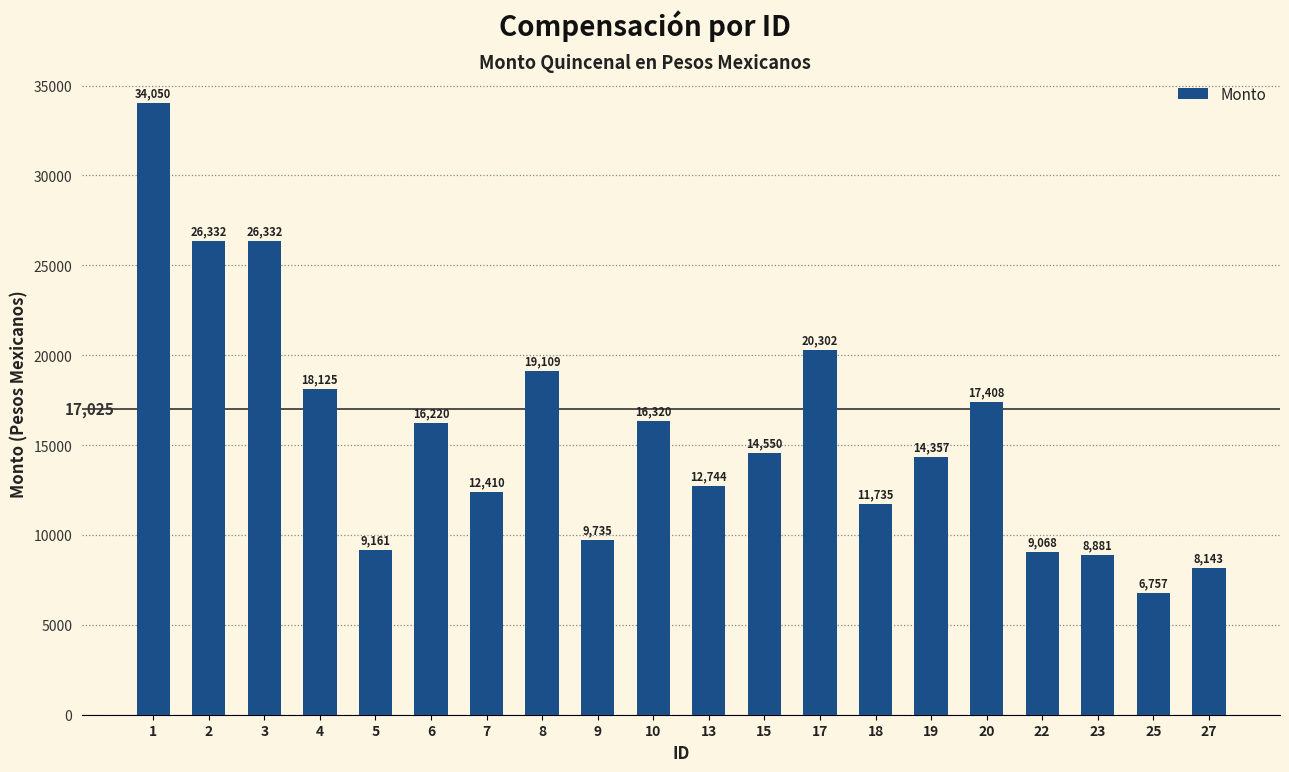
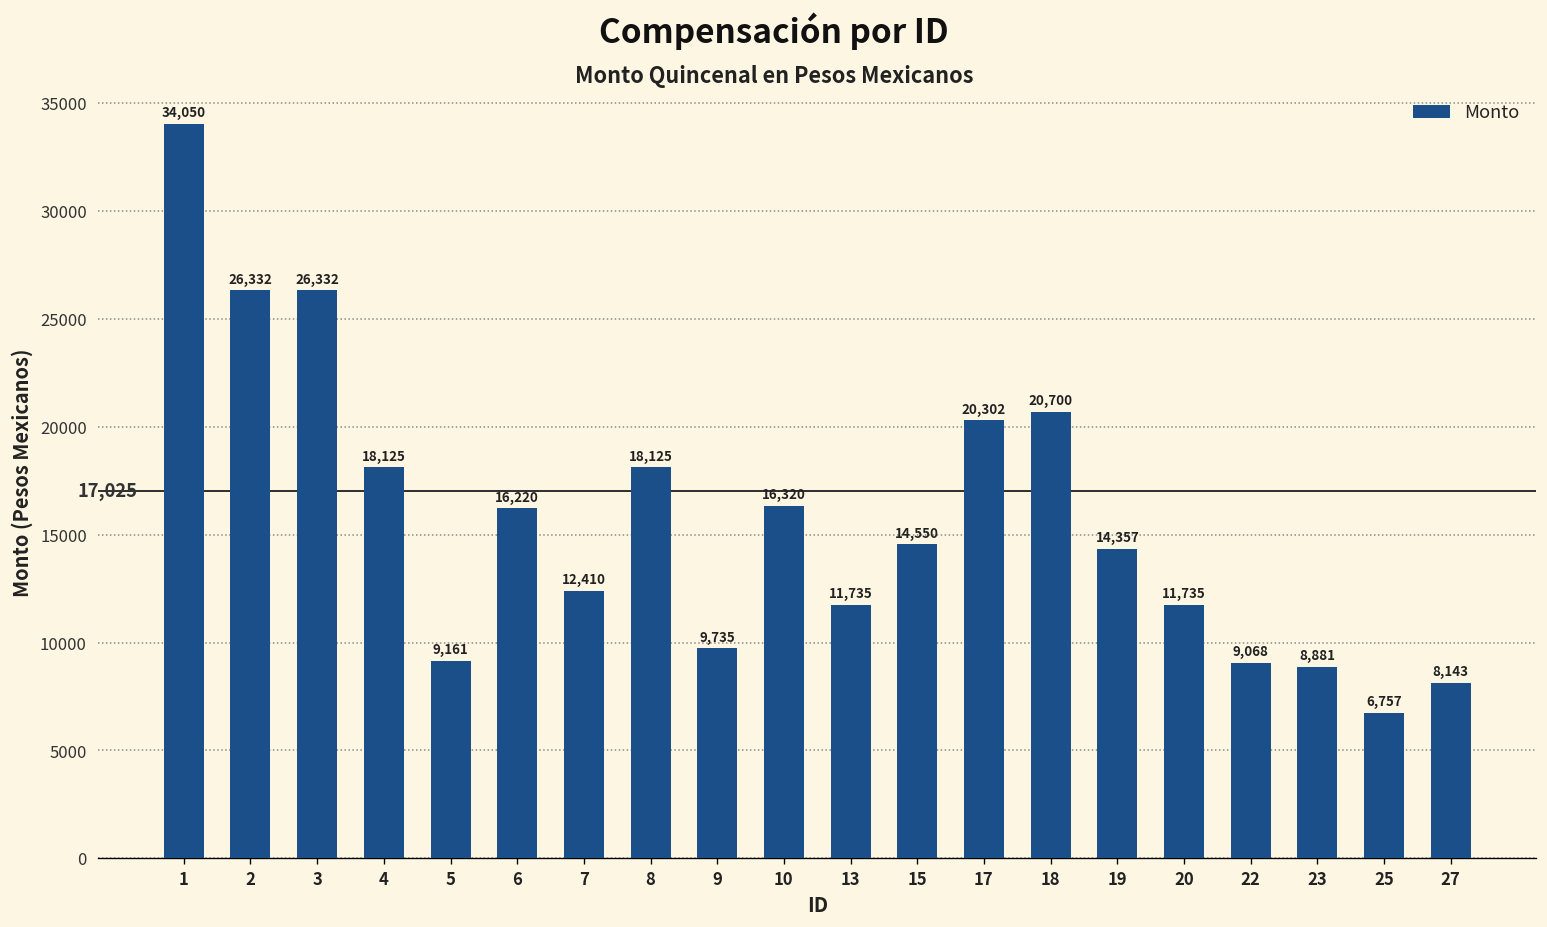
  {
    "1": "34,050",
    "2": "26,332",
    "3": "26,332",
    "4": "18,125",
    "5": "9,161",
    "6": "16,220",
    "7": "12,410",
-   "8": "19,109",
+   "8": "18,125",
    "9": "9,735",
    "10": "16,320",
-   "13": "12,744",
+   "13": "11,735",
    "15": "14,550",
    "17": "20,302",
-   "18": "11,735",
+   "18": "20,700",
    "19": "14,357",
-   "20": "17,408",
+   "20": "11,735",
    "22": "9,068",
    "23": "8,881",
    "25": "6,757",
    "27": "8,143"
  }
